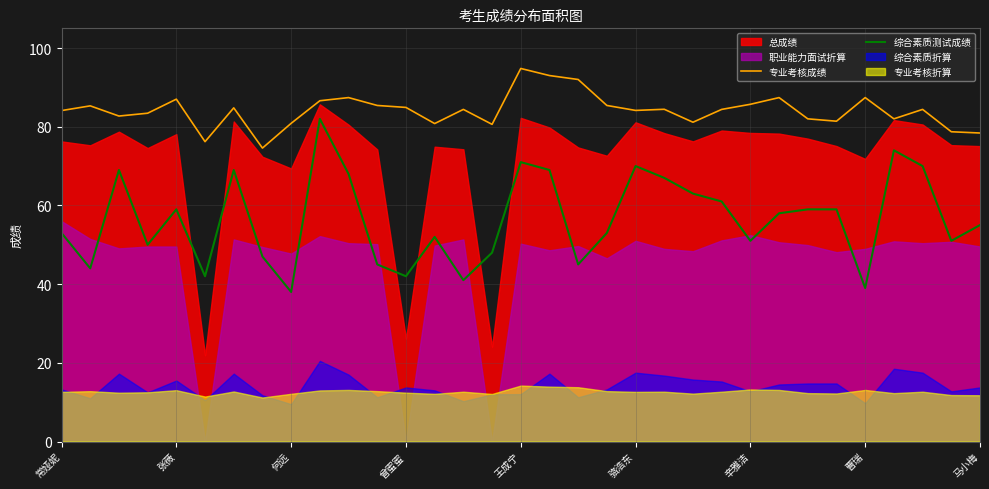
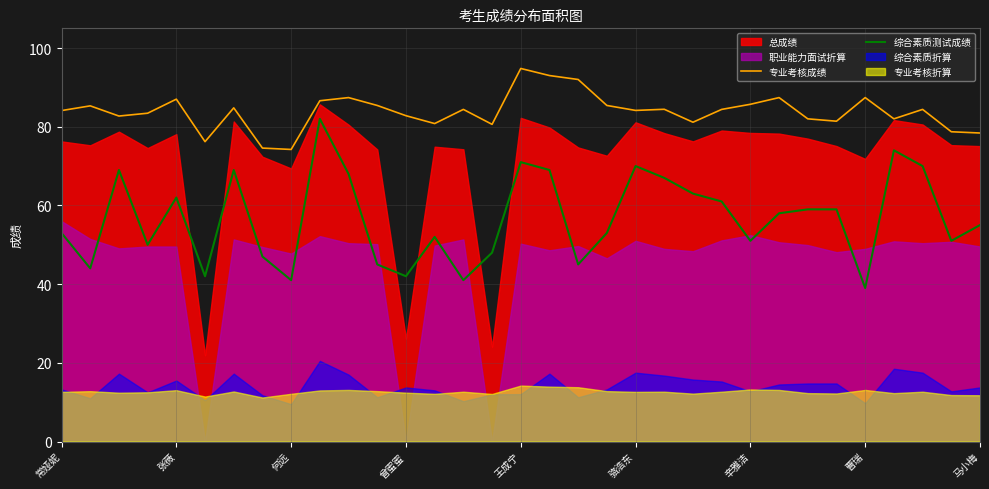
  {
    "专业考核成绩": {
      "常娅妮": 84,
      "张薇": 87,
-     "何远": 81,
-     "曾蜜蜜": 85,
+     "何远": 74,
+     "曾蜜蜜": 83,
      "王成宁": 95,
      "骆浩东": 84,
      "辛雅洁": 86,
      "曹瑞": 87,
      "马小梅": 78
    },
    "总成绩": {
      "常娅妮": 76,
      "张薇": 78,
      "何远": 69,
      "曾蜜蜜": 26,
      "王成宁": 82,
      "骆浩东": 81,
      "辛雅洁": 78,
      "曹瑞": 72,
      "马小梅": 75
    },
    "综合素质测试成绩": {
      "常娅妮": 53,
-     "张薇": 59,
-     "何远": 38,
+     "张薇": 62,
+     "何远": 41,
      "曾蜜蜜": 42,
      "王成宁": 71,
      "骆浩东": 70,
      "辛雅洁": 51,
      "曹瑞": 39,
      "马小梅": 55
    },
    "职业能力面试折算": {
      "常娅妮": 56,
      "张薇": 50,
      "何远": 48,
      "曾蜜蜜": 0,
      "王成宁": 50,
      "骆浩东": 51,
      "辛雅洁": 52,
      "曹瑞": 49,
      "马小梅": 50
    },
    "综合素质折算": {
      "张薇": 16,
      "何远": 10,
      "曾蜜蜜": 14,
      "王成宁": 12,
      "骆浩东": 18,
      "曹瑞": 10,
      "马小梅": 14
    },
    "专业考核折算": {
      "张薇": 13,
      "何远": 12,
      "曾蜜蜜": 12,
      "王成宁": 14,
      "骆浩东": 13,
      "曹瑞": 13,
      "马小梅": 12
    }
  }
